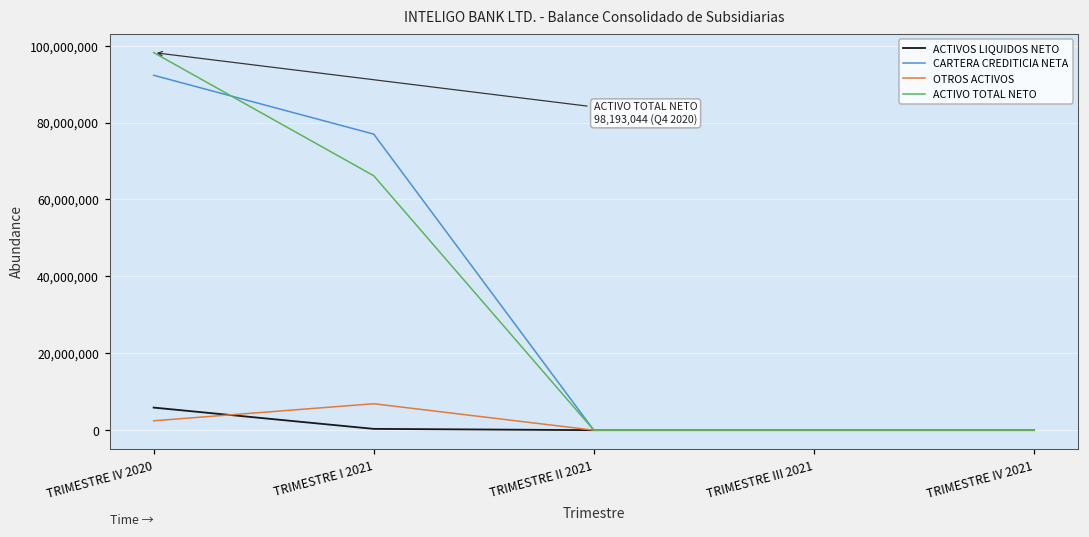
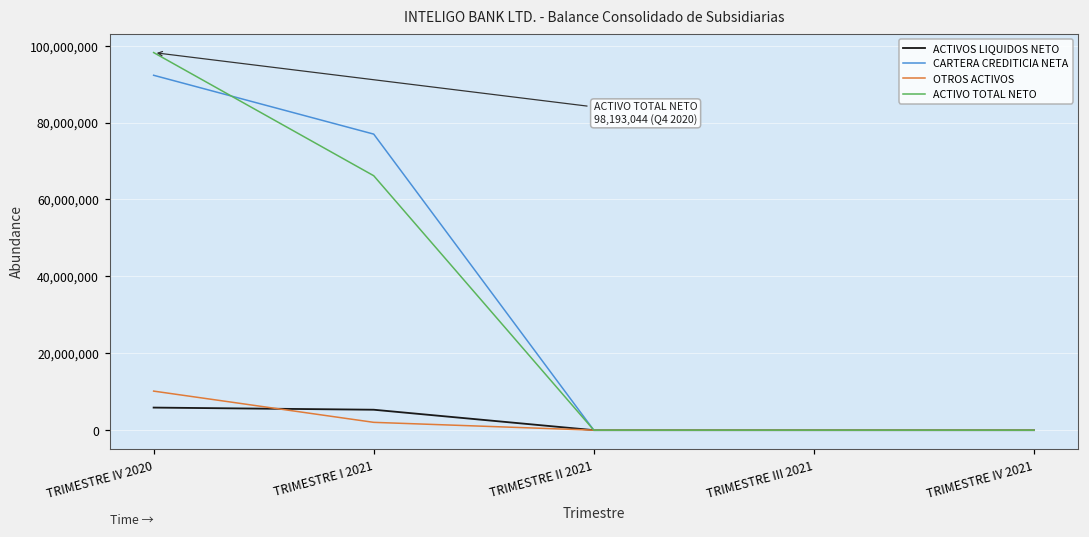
  {
    "ACTIVOS LIQUIDOS NETO": {
      "TRIMESTRE IV 2020": "6,000,000",
-     "TRIMESTRE I 2021": "0"
+     "TRIMESTRE I 2021": "5,000,000"
    },
    "CARTERA CREDITICIA NETA": {
      "TRIMESTRE I 2021": "77,000,000"
    },
    "OTROS ACTIVOS": {
-     "TRIMESTRE IV 2020": "2,000,000",
-     "TRIMESTRE I 2021": "7,000,000"
+     "TRIMESTRE IV 2020": "10,000,000",
+     "TRIMESTRE I 2021": "2,000,000"
    },
    "ACTIVO TOTAL NETO": {
      "TRIMESTRE I 2021": "66,000,000"
    }
  }
